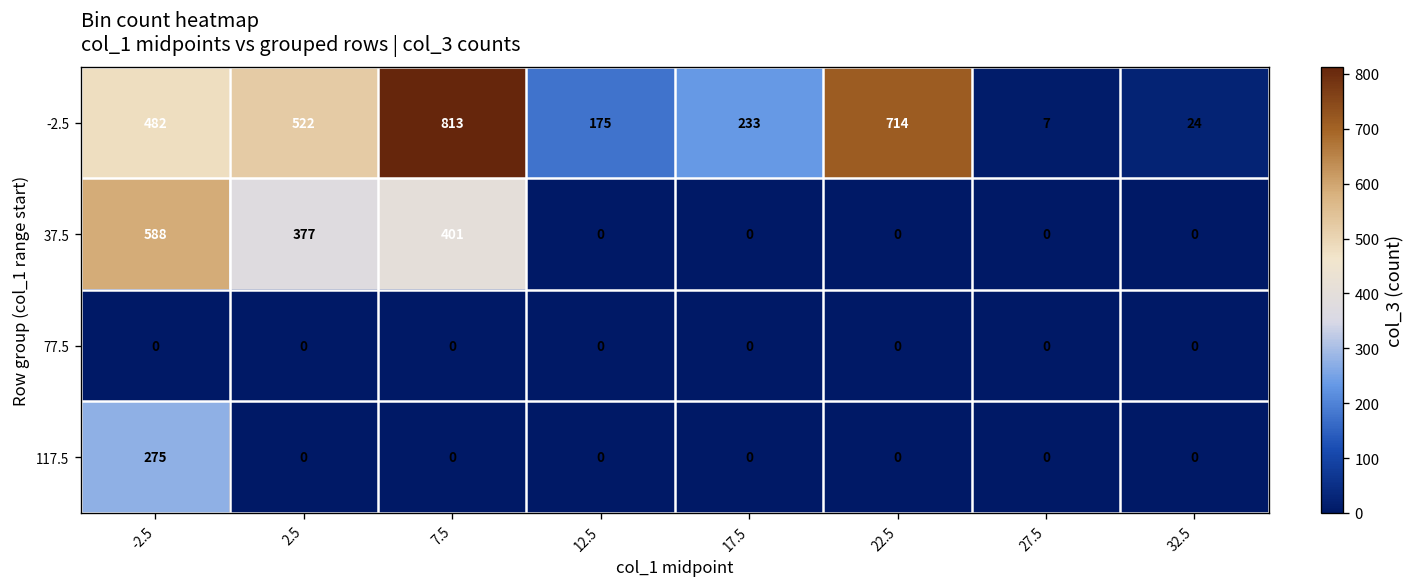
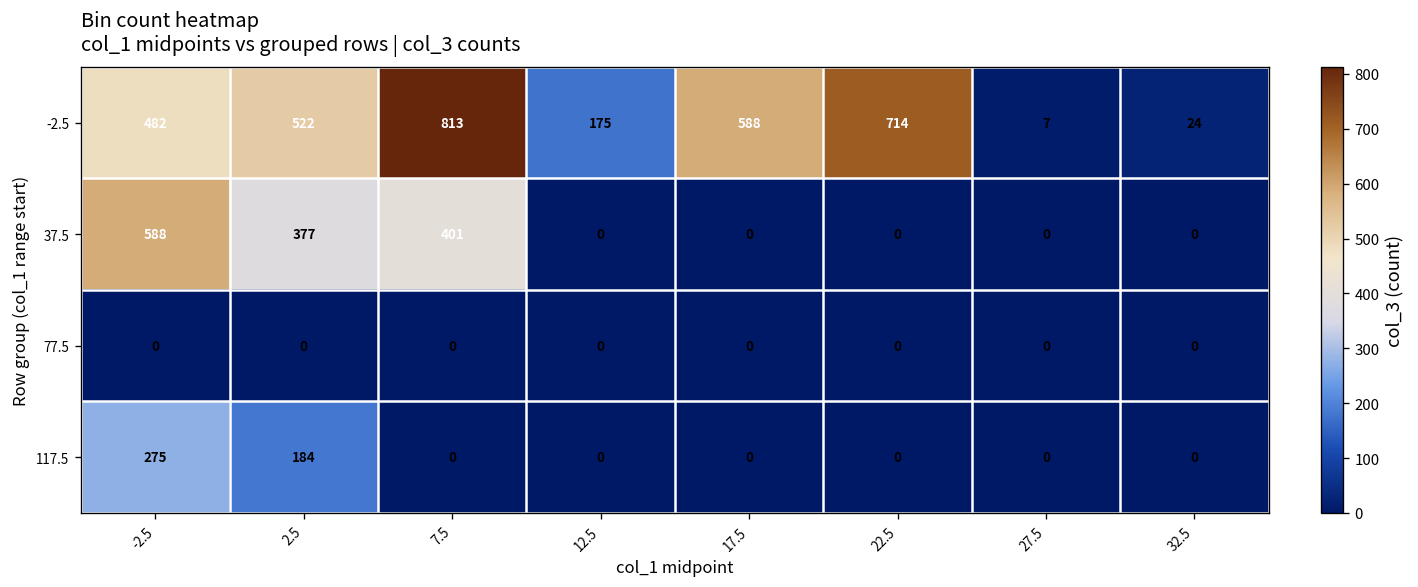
  {
    "-2.5": {
      "-2.5": 482,
      "2.5": 522,
      "7.5": 813,
      "12.5": 175,
-     "17.5": 233,
+     "17.5": 588,
      "22.5": 714,
      "27.5": 7,
      "32.5": 24
    },
    "37.5": {
      "-2.5": 588,
      "2.5": 377,
      "12.5": 0,
      "17.5": 0,
      "22.5": 0,
      "27.5": 0,
      "32.5": 0
    },
    "77.5": {
      "-2.5": 0,
      "2.5": 0,
      "7.5": 0,
      "12.5": 0,
      "17.5": 0,
      "22.5": 0,
      "27.5": 0,
      "32.5": 0
    },
    "117.5": {
      "-2.5": 275,
-     "2.5": 0,
+     "2.5": 184,
      "7.5": 0,
      "12.5": 0,
      "17.5": 0,
      "22.5": 0,
      "27.5": 0,
      "32.5": 0
    }
  }
